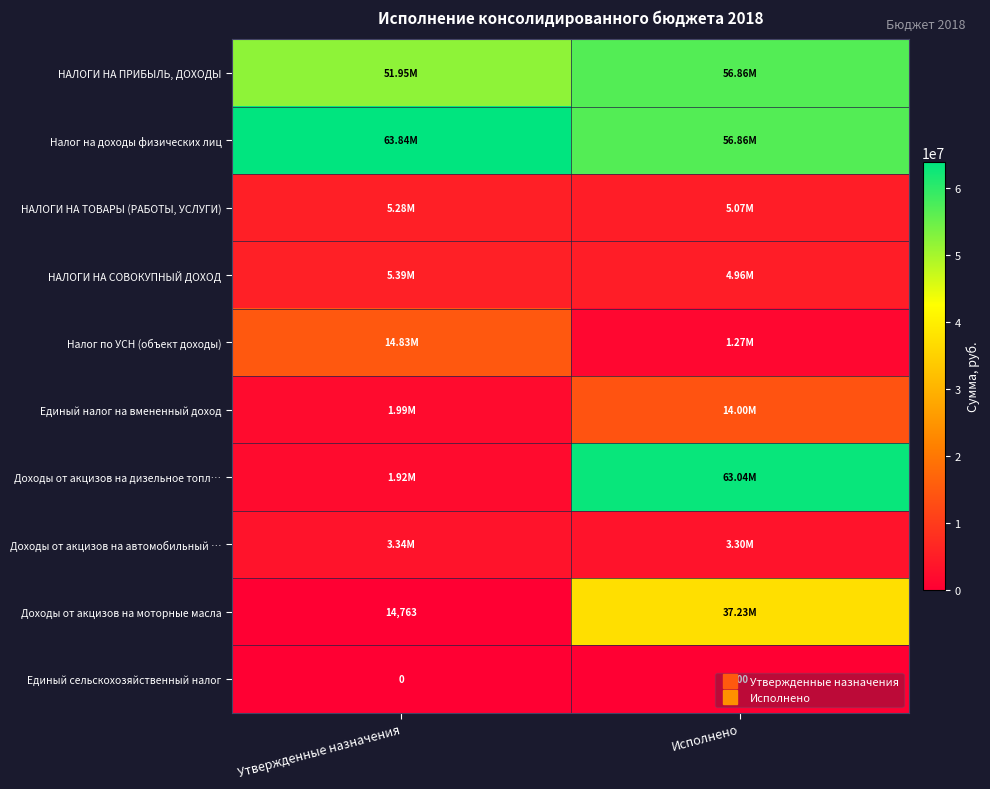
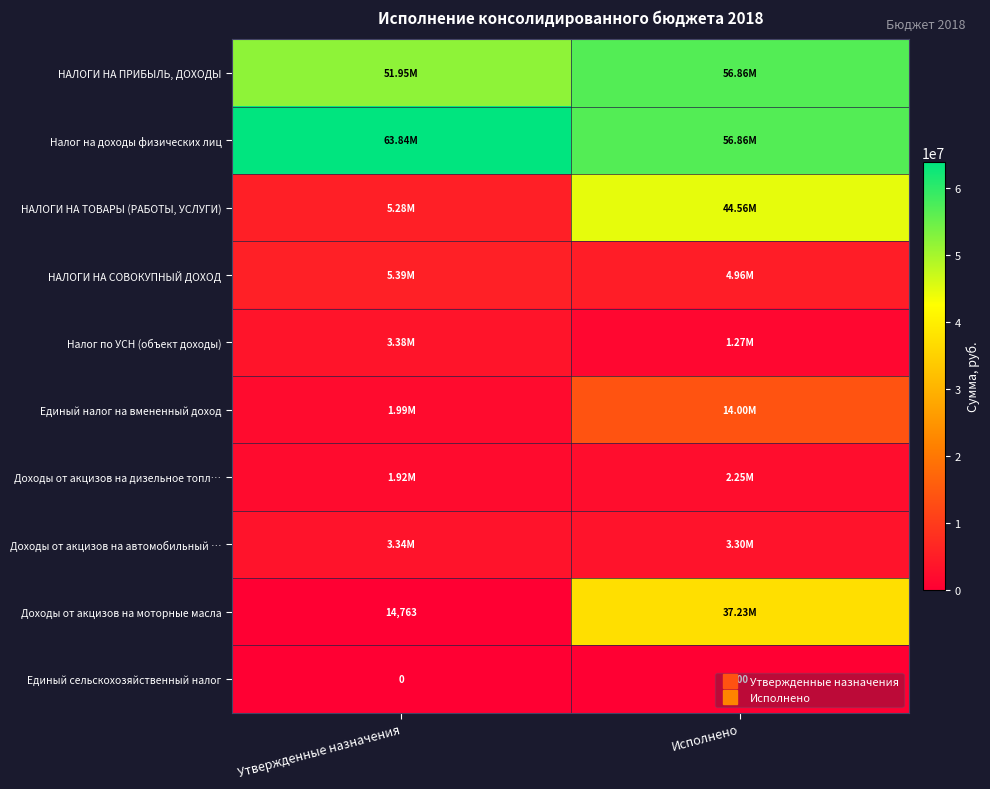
  {
    "НАЛОГИ НА ПРИБЫЛЬ, ДОХОДЫ": {
      "Утвержденные назначения": "51.95M",
      "Исполнено": "56.86M"
    },
    "Налог на доходы физических лиц": {
      "Утвержденные назначения": "63.84M",
      "Исполнено": "56.86M"
    },
    "НАЛОГИ НА ТОВАРЫ (РАБОТЫ, УСЛУГИ)": {
      "Утвержденные назначения": "5.28M",
-     "Исполнено": "5.07M"
+     "Исполнено": "44.56M"
    },
    "НАЛОГИ НА СОВОКУПНЫЙ ДОХОД": {
      "Утвержденные назначения": "5.39M",
      "Исполнено": "4.96M"
    },
    "Налог по УСН (объект доходы)": {
-     "Утвержденные назначения": "14.83M",
+     "Утвержденные назначения": "3.38M",
      "Исполнено": "1.27M"
    },
    "Единый налог на вмененный доход": {
      "Утвержденные назначения": "1.99M",
      "Исполнено": "14.00M"
    },
    "Доходы от акцизов на дизельное топл…": {
      "Утвержденные назначения": "1.92M",
-     "Исполнено": "63.04M"
+     "Исполнено": "2.25M"
    },
    "Доходы от акцизов на автомобильный …": {
      "Утвержденные назначения": "3.34M",
      "Исполнено": "3.30M"
    },
    "Доходы от акцизов на моторные масла": {
      "Утвержденные назначения": "14,763",
      "Исполнено": "37.23M"
    },
    "Единый сельскохозяйственный налог": {
      "Утвержденные назначения": "0"
    }
  }
